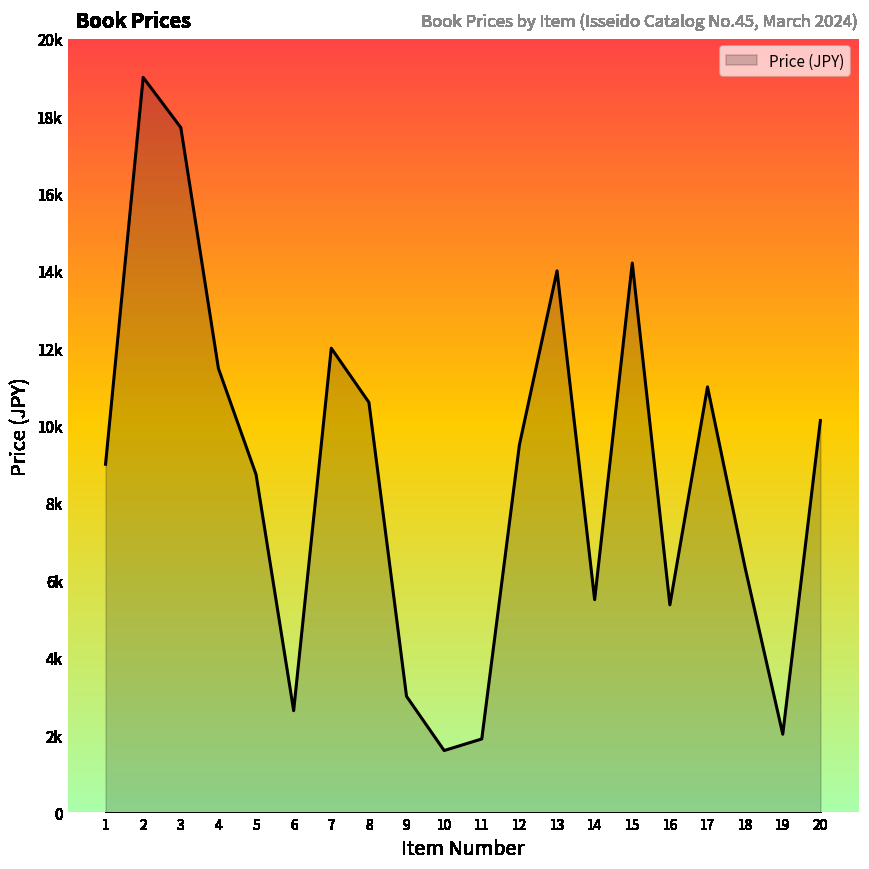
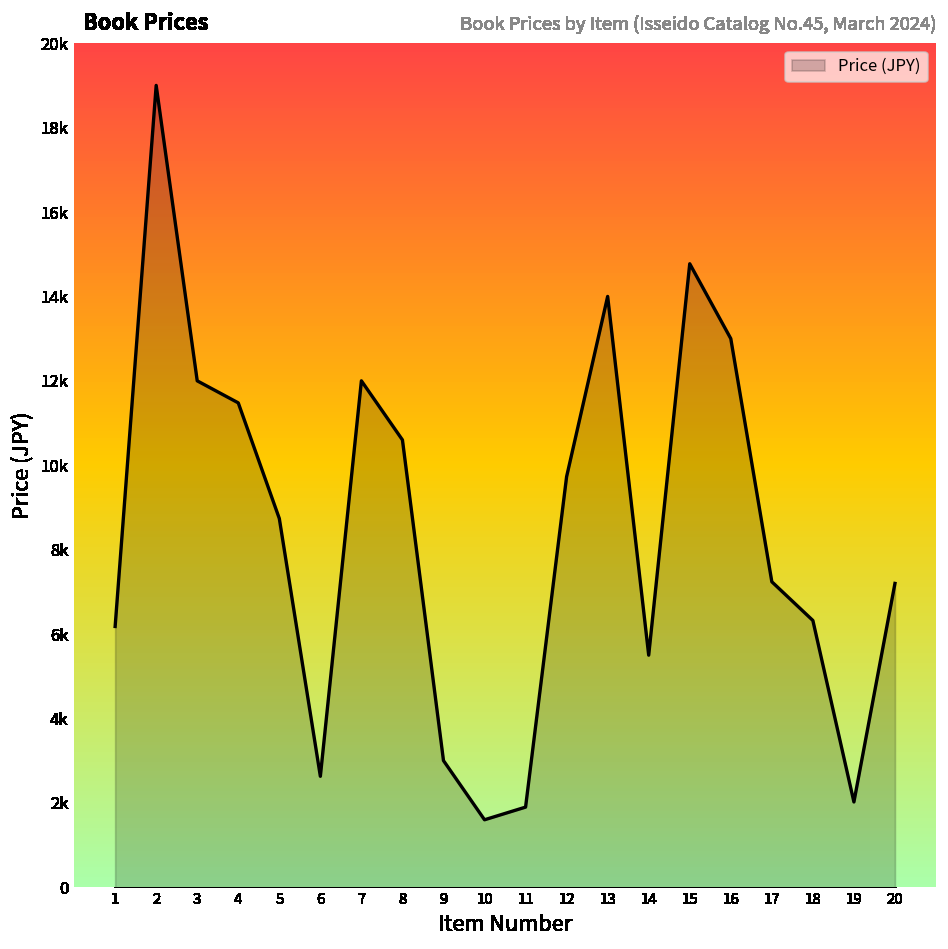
  {
-   "1": 9000,
+   "1": 6200,
    "2": 19000,
-   "3": 17700,
+   "3": 12000,
    "4": 11500,
    "5": 8700,
    "6": 2600,
    "7": 12000,
    "8": 10600,
    "9": 3000,
    "10": 1600,
    "11": 1900,
-   "12": 9500,
+   "12": 9700,
    "13": 14000,
    "14": 5500,
-   "15": 14200,
-   "16": 5400,
-   "17": 11000,
+   "15": 14800,
+   "16": 13000,
+   "17": 7200,
    "18": 6300,
    "19": 2000,
-   "20": 10100
+   "20": 7200
  }
